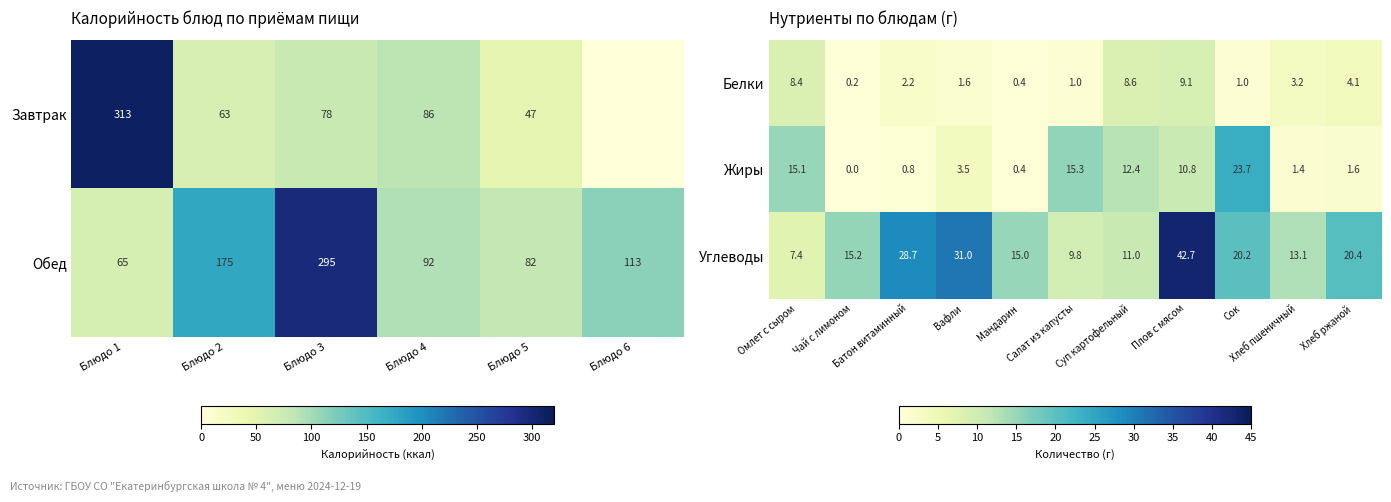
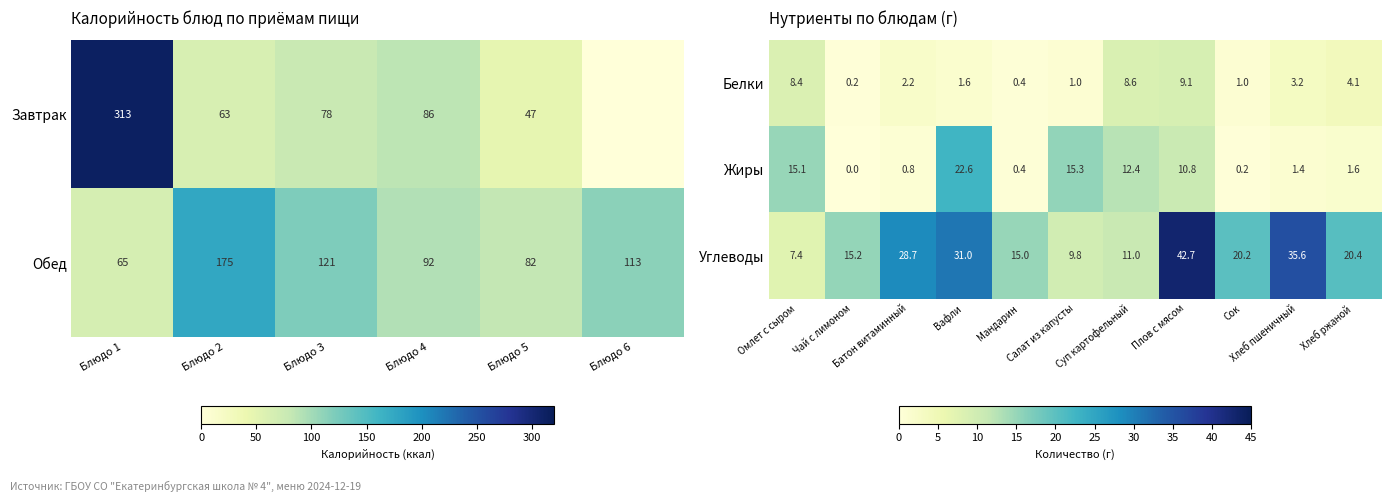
  {
    "Калорийность блюд по приёмам пищи": {
      "Завтрак": {
        "Блюдо 1": 313,
        "Блюдо 2": 63,
        "Блюдо 3": 78,
        "Блюдо 4": 86,
        "Блюдо 5": 47
      },
      "Обед": {
        "Блюдо 1": 65,
        "Блюдо 2": 175,
-       "Блюдо 3": 295,
+       "Блюдо 3": 121,
        "Блюдо 4": 92,
        "Блюдо 5": 82,
        "Блюдо 6": 113
      }
    },
    "Нутриенты по блюдам (г)": {
      "Белки": {
        "Омлет с сыром": 8.4,
        "Чай с лимоном": 0.2,
        "Батон витаминный": 2.2,
        "Вафли": 1.6,
        "Мандарин": 0.4,
        "Салат из капусты": 1.0,
        "Суп картофельный": 8.6,
        "Плов с мясом": 9.1,
        "Сок": 1.0,
        "Хлеб пшеничный": 3.2,
        "Хлеб ржаной": 4.1
      },
      "Жиры": {
        "Омлет с сыром": 15.1,
        "Чай с лимоном": 0.0,
        "Батон витаминный": 0.8,
-       "Вафли": 3.5,
+       "Вафли": 22.6,
        "Мандарин": 0.4,
        "Салат из капусты": 15.3,
        "Суп картофельный": 12.4,
        "Плов с мясом": 10.8,
-       "Сок": 23.7,
+       "Сок": 0.2,
        "Хлеб пшеничный": 1.4,
        "Хлеб ржаной": 1.6
      },
      "Углеводы": {
        "Омлет с сыром": 7.4,
        "Чай с лимоном": 15.2,
        "Батон витаминный": 28.7,
        "Вафли": 31.0,
        "Мандарин": 15.0,
        "Салат из капусты": 9.8,
        "Суп картофельный": 11.0,
        "Плов с мясом": 42.7,
        "Сок": 20.2,
-       "Хлеб пшеничный": 13.1,
+       "Хлеб пшеничный": 35.6,
        "Хлеб ржаной": 20.4
      }
    }
  }
